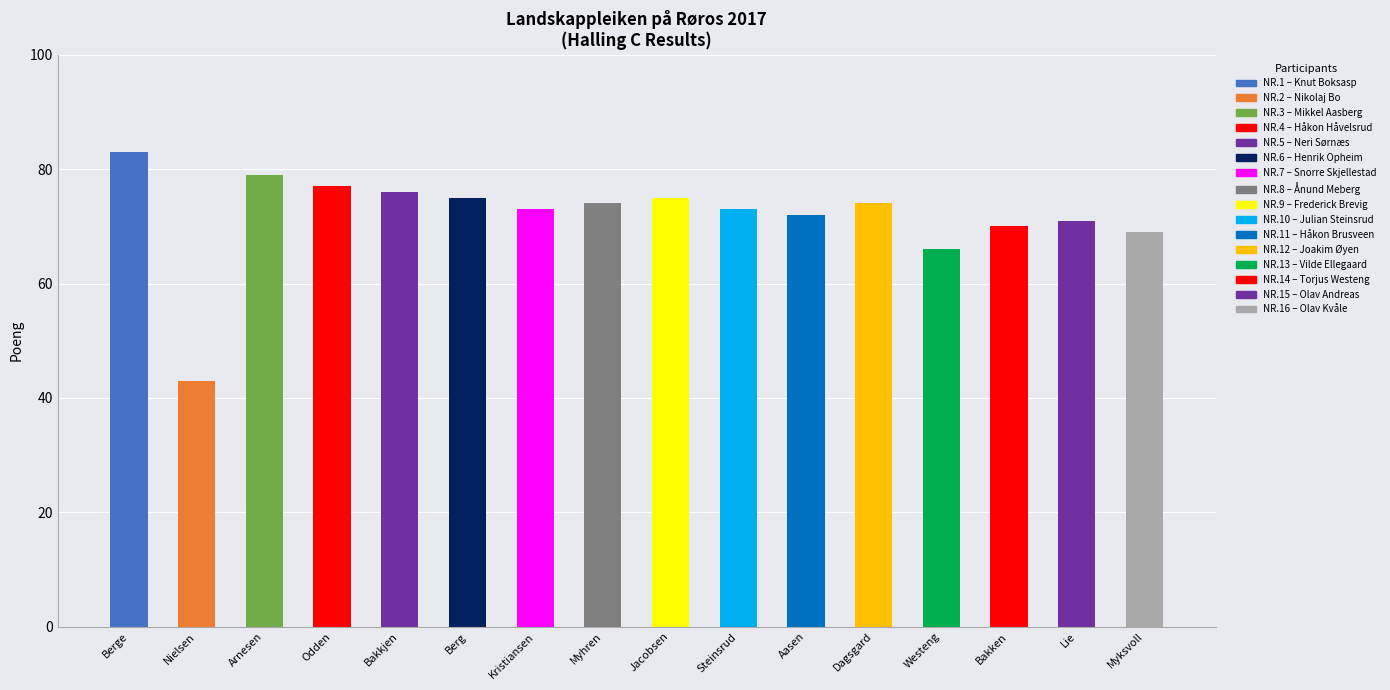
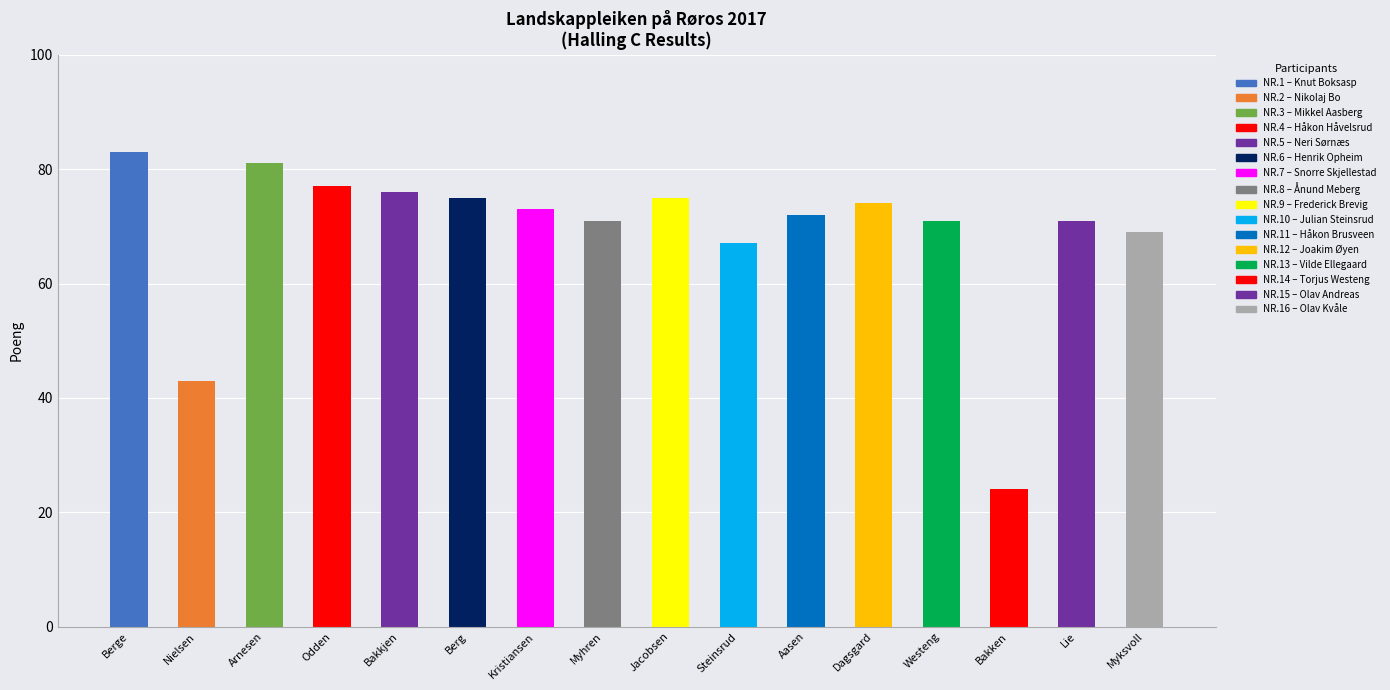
  {
    "Berge": 83,
    "Nielsen": 43,
-   "Arnesen": 79,
+   "Arnesen": 81,
    "Odden": 77,
    "Bakkjen": 76,
    "Berg": 75,
    "Kristiansen": 73,
-   "Myhren": 74,
+   "Myhren": 71,
    "Jacobsen": 75,
-   "Steinsrud": 73,
+   "Steinsrud": 67,
    "Aasen": 72,
    "Dagsgard": 74,
-   "Westeng": 66,
-   "Bakken": 70,
+   "Westeng": 71,
+   "Bakken": 24,
    "Lie": 71,
    "Myksvoll": 69
  }
